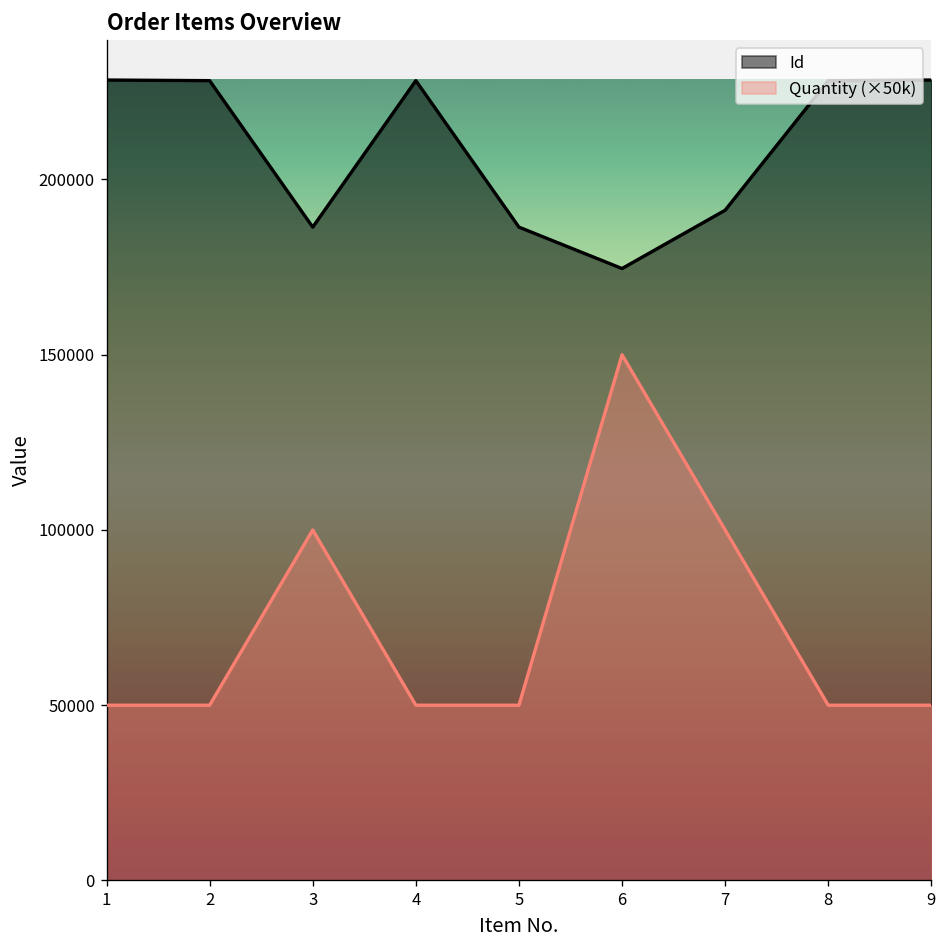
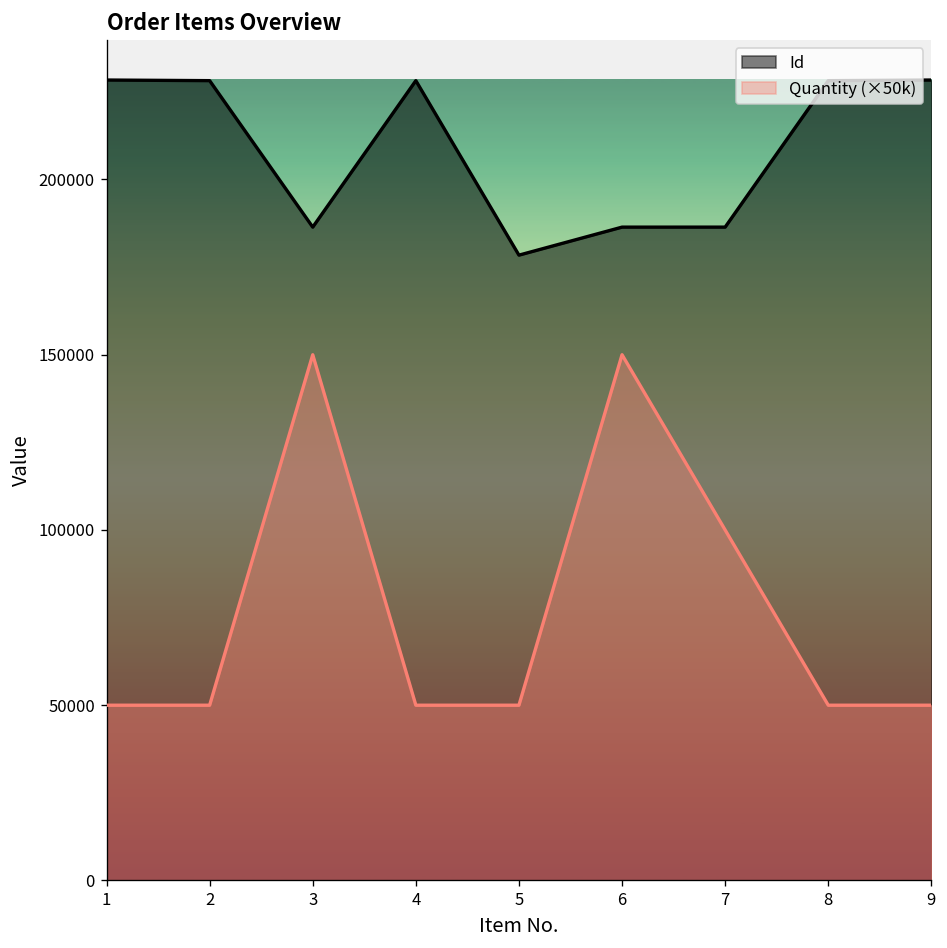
  {
    "Id": {
      "1": 228000,
      "2": 228000,
      "3": 186000,
      "4": 228000,
-     "5": 186000,
-     "6": 175000,
-     "7": 191000,
+     "5": 178000,
+     "6": 186000,
+     "7": 186000,
      "9": 228000
    },
    "Quantity (×50k)": {
      "1": 50000,
      "2": 50000,
-     "3": 100000,
+     "3": 150000,
      "4": 50000,
      "5": 50000,
      "6": 150000,
      "7": 100000,
      "8": 50000,
      "9": 50000
    }
  }
